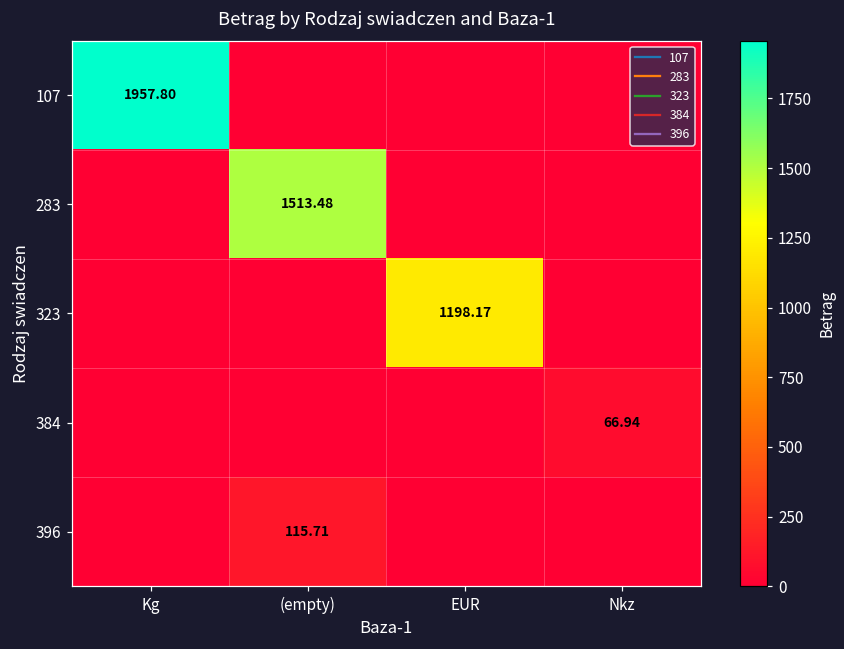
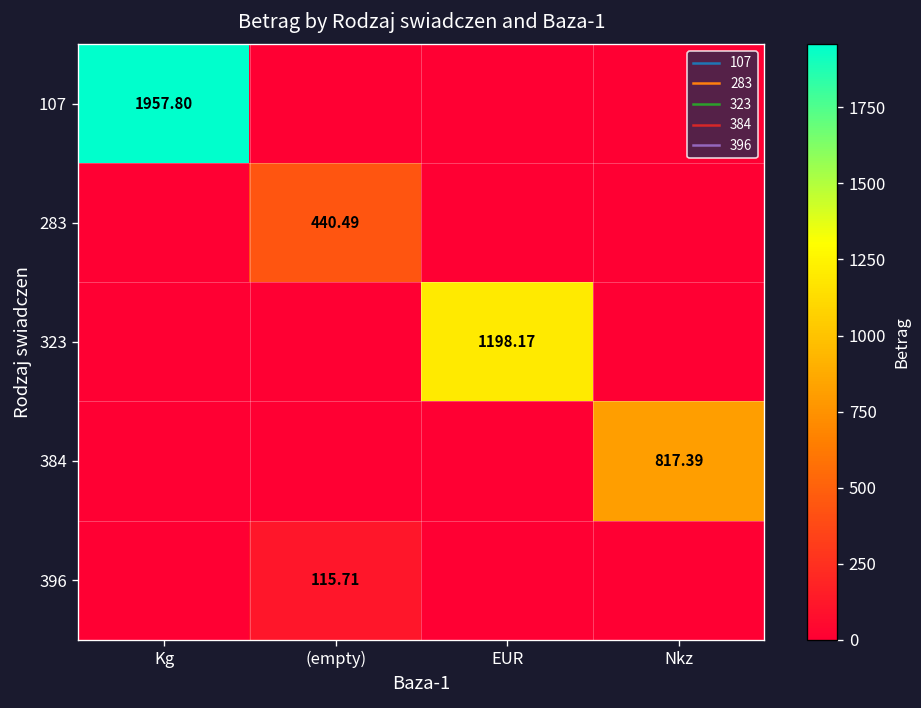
  {
    "107": {
      "Kg": 1957.80
    },
    "283": {
-     "(empty)": 1513.48
+     "(empty)": 440.49
    },
    "323": {
      "EUR": 1198.17
    },
    "384": {
-     "Nkz": 66.94
+     "Nkz": 817.39
    },
    "396": {
      "(empty)": 115.71
    }
  }
